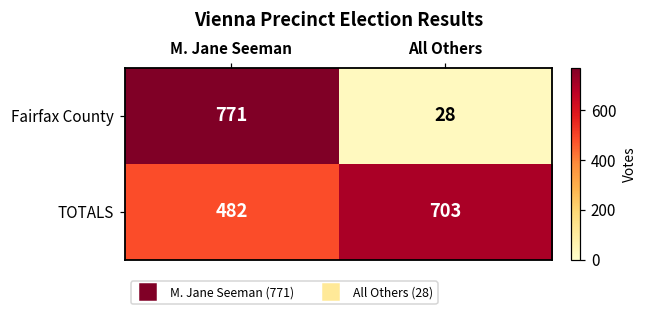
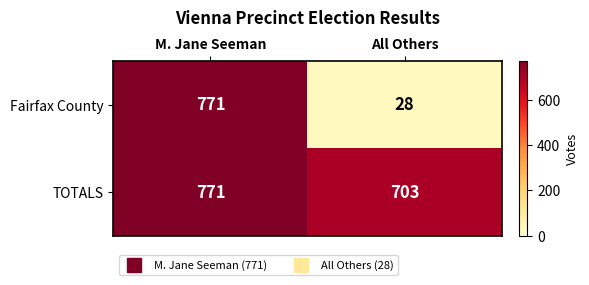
  {
    "Fairfax County": {
      "M. Jane Seeman": 771,
      "All Others": 28
    },
    "TOTALS": {
-     "M. Jane Seeman": 482,
+     "M. Jane Seeman": 771,
      "All Others": 703
    }
  }
